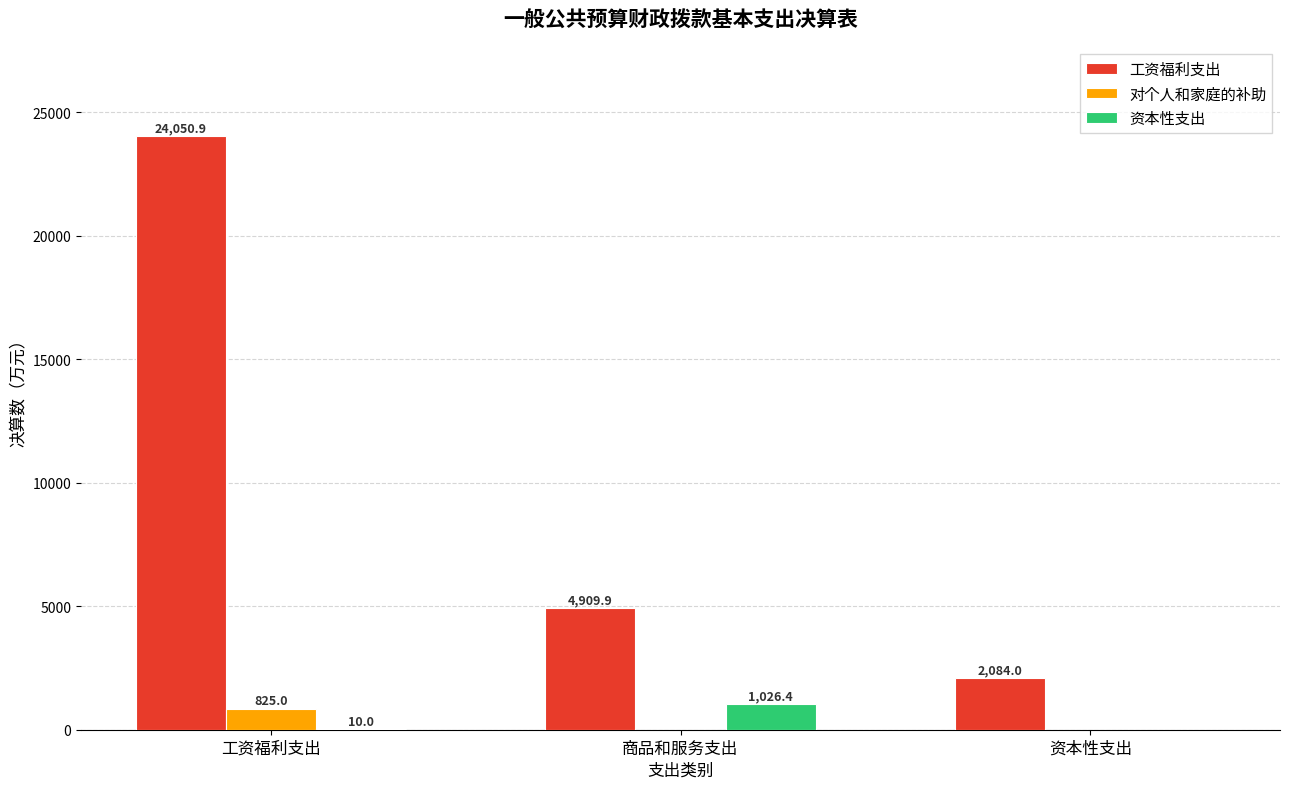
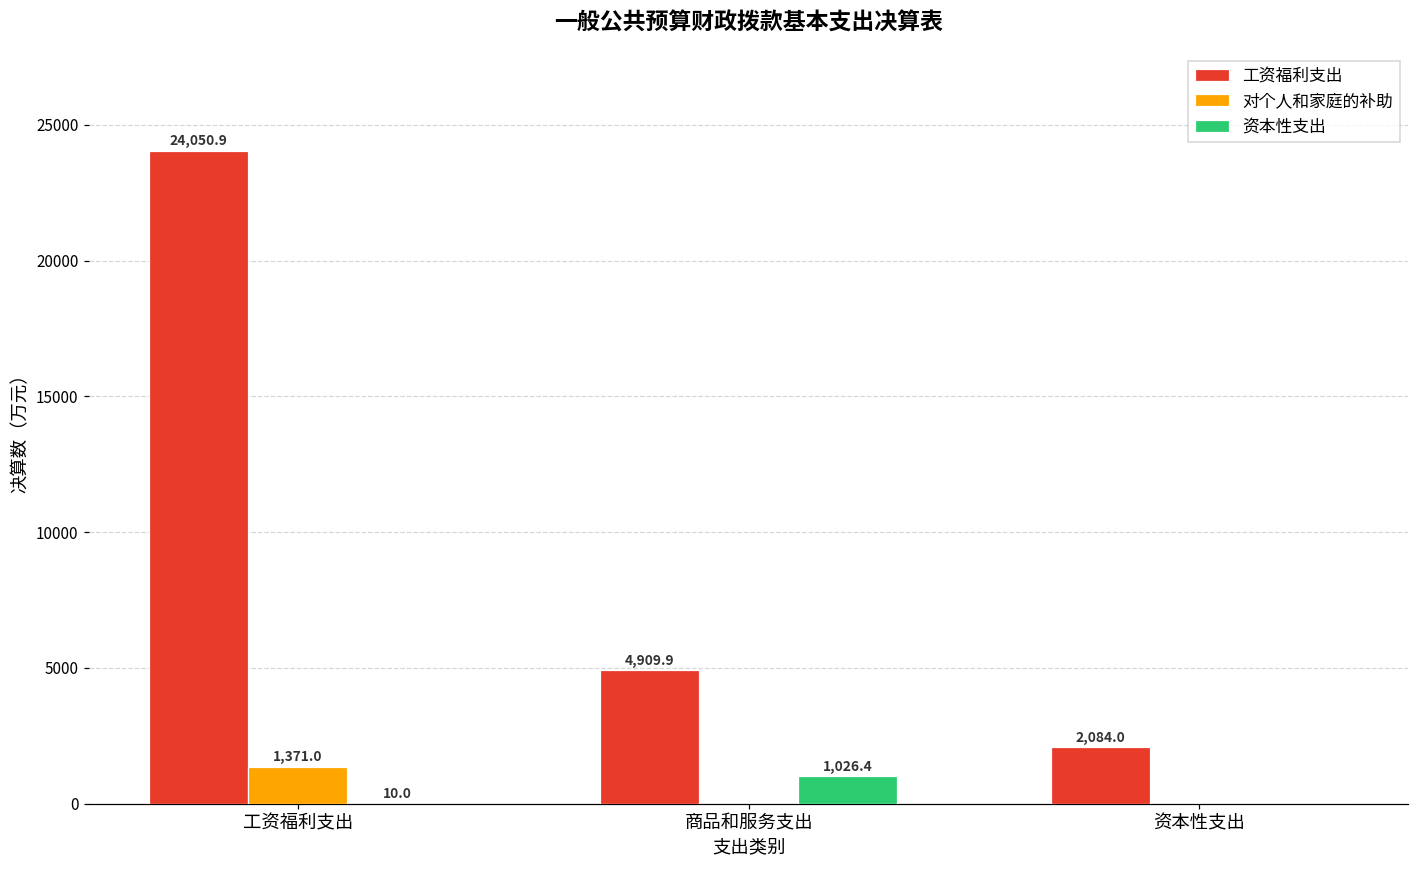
  {
    "工资福利支出": {
      "工资福利支出": "24,050.9",
      "商品和服务支出": "4,909.9",
      "资本性支出": "2,084.0"
    },
    "对个人和家庭的补助": {
-     "工资福利支出": "825.0"
+     "工资福利支出": "1,371.0"
    },
    "资本性支出": {
      "工资福利支出": "10.0",
      "商品和服务支出": "1,026.4"
    }
  }
